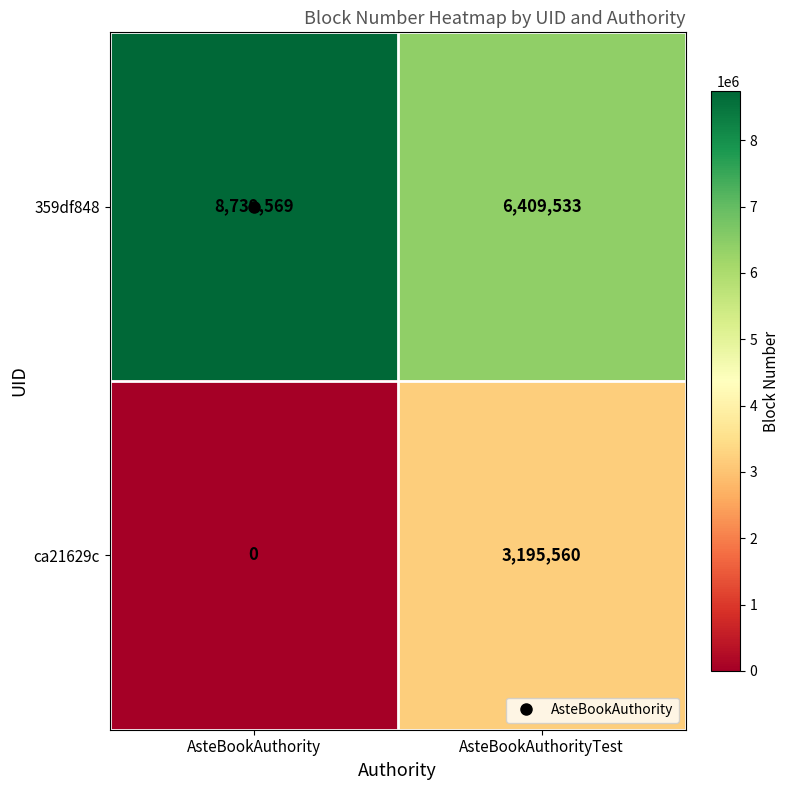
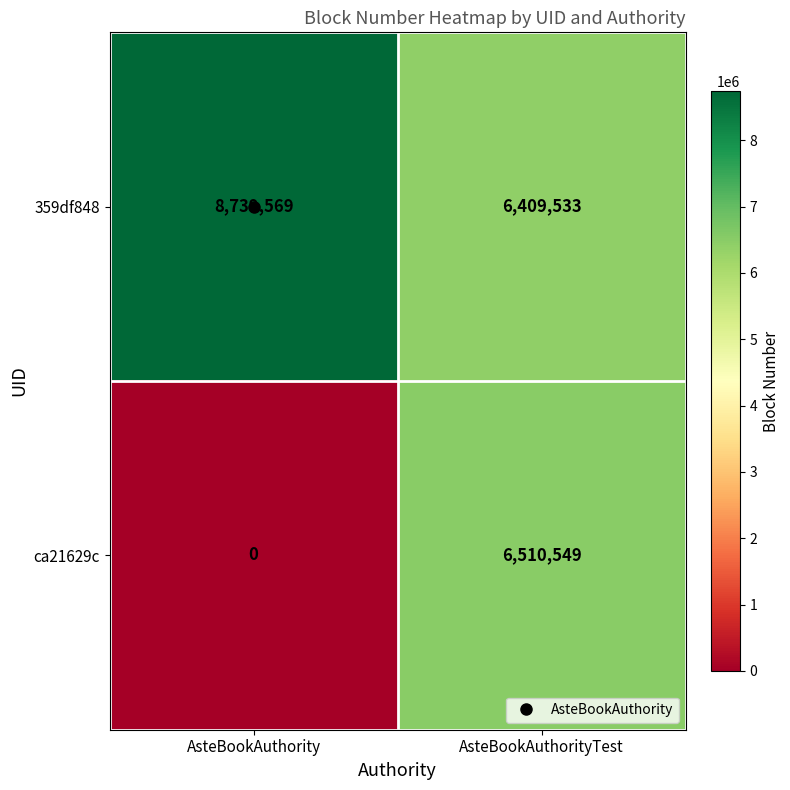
  {
    "359df848": {
      "AsteBookAuthorityTest": "6,409,533"
    },
    "ca21629c": {
      "AsteBookAuthority": "0",
-     "AsteBookAuthorityTest": "3,195,560"
+     "AsteBookAuthorityTest": "6,510,549"
    }
  }
